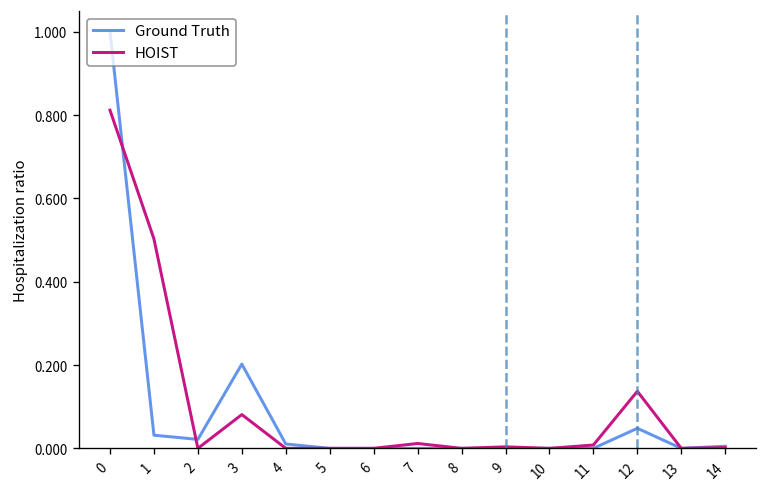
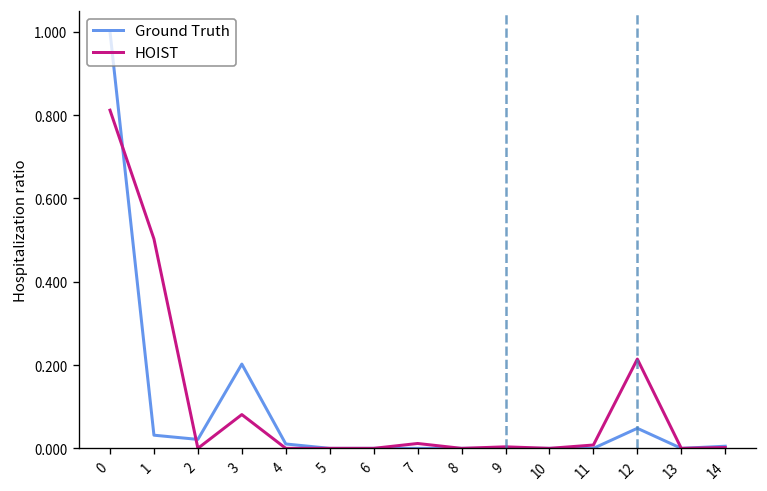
  {
    "Ground Truth": {
      "1": 0.03,
      "2": 0.02,
      "3": 0.20,
      "4": 0.01,
      "7": 0.00,
      "11": 0.00,
      "12": 0.05
    },
    "HOIST": {
      "0": 0.81,
      "1": 0.50,
      "2": 0.00,
      "3": 0.08,
      "4": 0.00,
      "7": 0.01,
      "11": 0.01,
-     "12": 0.14
+     "12": 0.21
    }
  }
